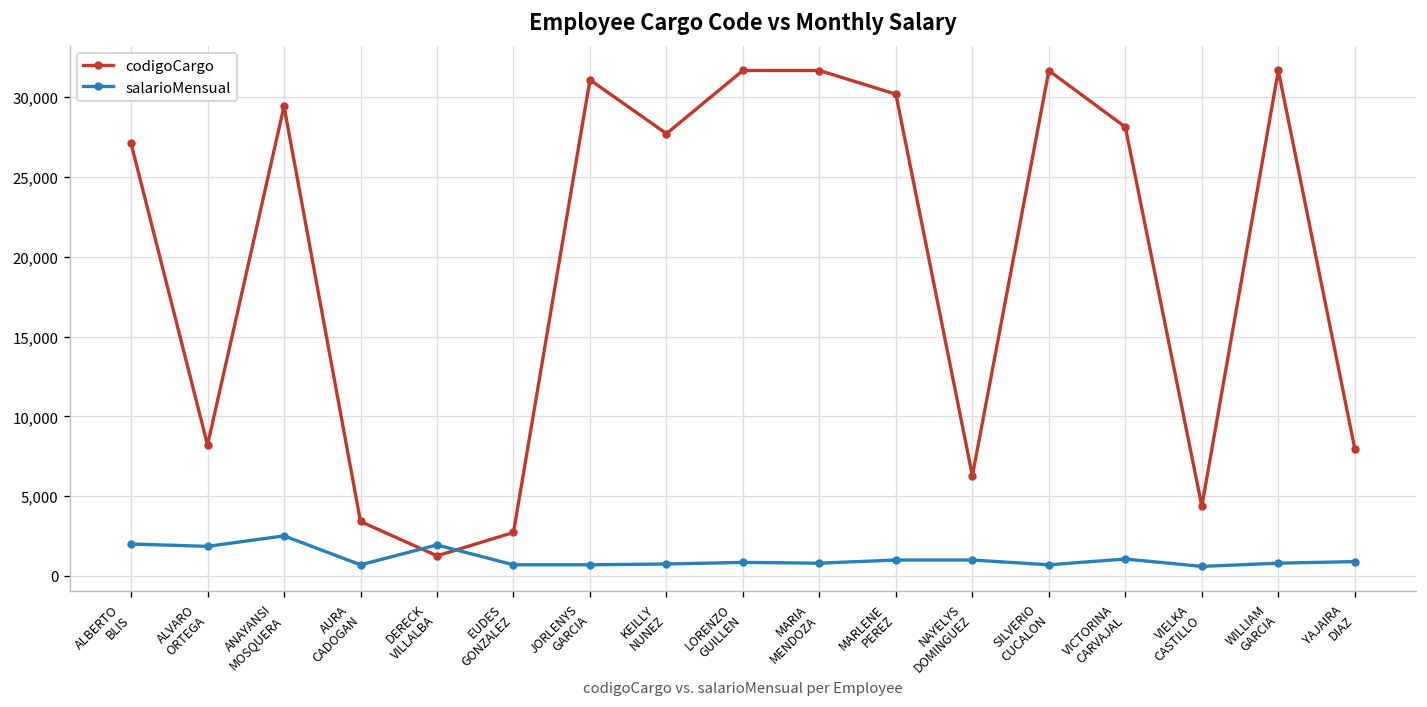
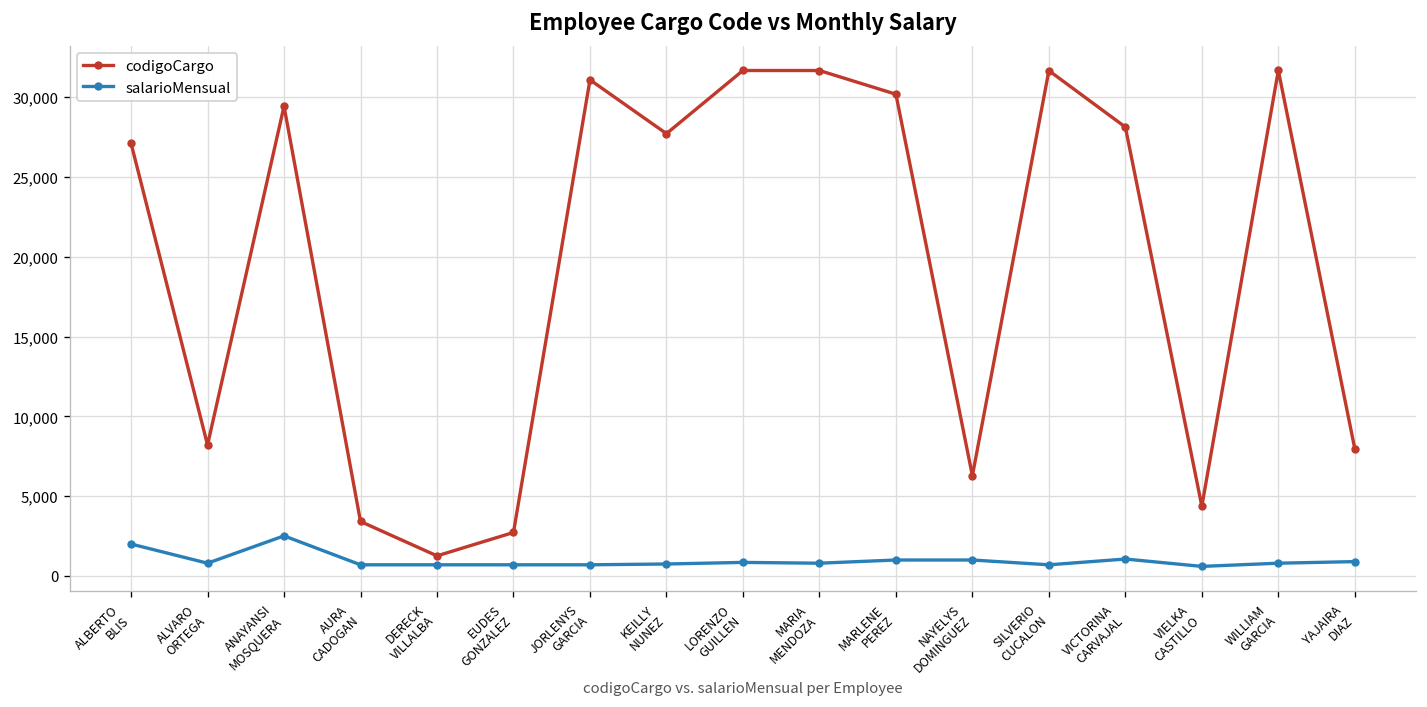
  {
    "codigoCargo": {
      "ALBERTO BLIS": "27,100",
      "ALVARO ORTEGA": "8,200",
      "ANAYANSI MOSQUERA": "29,400",
      "AURA CADOGAN": "3,400",
      "DERECK VILLALBA": "1,300",
      "EUDES GONZALEZ": "2,700",
      "JORLENYS GARCIA": "31,100",
      "KEILLY NUNEZ": "27,700",
      "LORENZO GUILLEN": "31,700",
      "MARIA MENDOZA": "31,700",
      "MARLENE PEREZ": "30,200",
      "NAYELYS DOMINGUEZ": "6,300",
      "SILVERIO CUCALON": "31,700",
      "VICTORINA CARVAJAL": "28,100",
      "VIELKA CASTILLO": "4,400",
      "WILLIAM GARCIA": "31,700",
      "YAJAIRA DIAZ": "8,000"
    },
    "salarioMensual": {
      "ALBERTO BLIS": "2,000",
-     "ALVARO ORTEGA": "1,900",
+     "ALVARO ORTEGA": "800",
      "ANAYANSI MOSQUERA": "2,500",
      "AURA CADOGAN": "700",
-     "DERECK VILLALBA": "1,900",
+     "DERECK VILLALBA": "700",
      "EUDES GONZALEZ": "700",
      "JORLENYS GARCIA": "700",
      "KEILLY NUNEZ": "800",
      "LORENZO GUILLEN": "900",
      "MARIA MENDOZA": "800",
      "MARLENE PEREZ": "1,000",
      "NAYELYS DOMINGUEZ": "1,000",
      "SILVERIO CUCALON": "700",
      "VICTORINA CARVAJAL": "1,100",
      "VIELKA CASTILLO": "600",
      "WILLIAM GARCIA": "800",
      "YAJAIRA DIAZ": "900"
    }
  }
